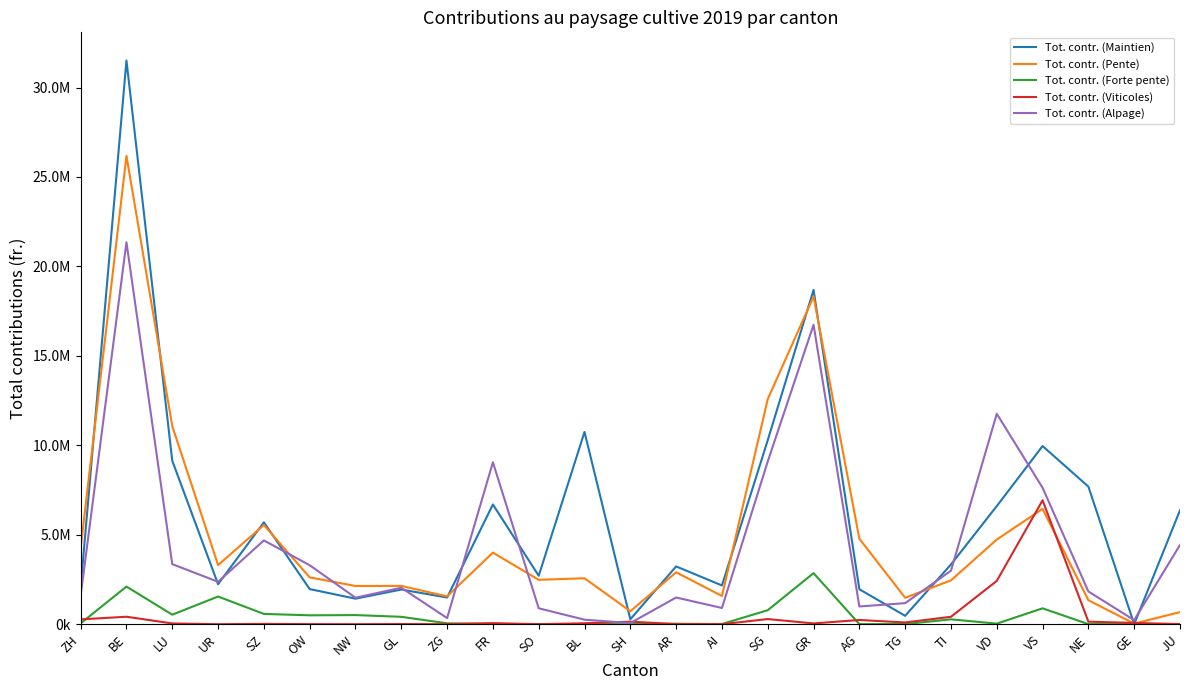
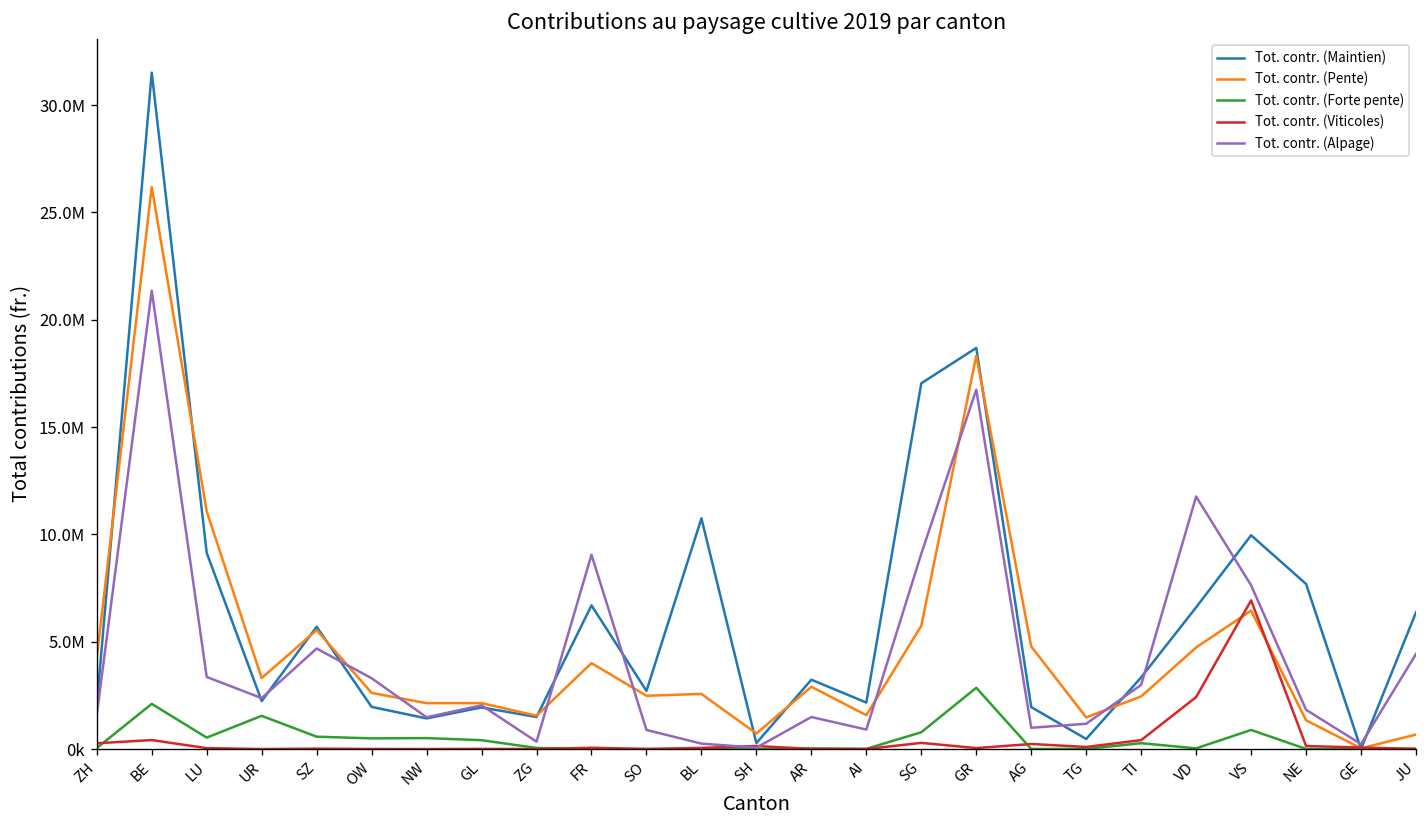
  {
    "Tot. contr. (Maintien)": {
      "ZH": 2100000,
      "BE": 31500000,
      "LU": 9100000,
      "SZ": 5700000,
      "OW": 2000000,
      "FR": 6700000,
      "SO": 2700000,
      "BL": 10700000,
      "AR": 3200000,
      "AI": 2200000,
-     "SG": 10300000,
+     "SG": 17000000,
      "GR": 18700000,
      "AG": 2000000,
      "TG": 500000,
      "TI": 3300000,
      "VD": 6600000,
      "VS": 10000000,
      "NE": 7700000,
      "JU": 6400000
    },
    "Tot. contr. (Pente)": {
      "ZH": 4300000,
      "BE": 26200000,
      "LU": 11100000,
      "UR": 3300000,
      "SZ": 5500000,
      "OW": 2600000,
      "NW": 2100000,
      "FR": 4000000,
      "SO": 2500000,
      "BL": 2600000,
      "SH": 700000,
      "AR": 2900000,
      "AI": 1600000,
-     "SG": 12600000,
+     "SG": 5700000,
      "GR": 18300000,
      "AG": 4800000,
      "TG": 1500000,
      "TI": 2500000,
      "VD": 4700000,
      "VS": 6400000,
      "NE": 1300000,
      "JU": 700000
    },
    "Tot. contr. (Forte pente)": {
      "ZH": 0,
      "BE": 2100000,
      "LU": 500000,
      "UR": 1500000,
      "SZ": 600000,
      "OW": 500000,
      "NW": 500000,
      "GL": 400000,
      "SG": 800000,
      "GR": 2900000,
      "AG": 0,
      "VD": 0,
      "VS": 900000
    },
    "Tot. contr. (Viticoles)": {
      "ZH": 300000,
      "BE": 400000,
      "LU": 0,
      "UR": 0,
      "SZ": 0,
      "OW": 0,
      "NW": 0,
      "GL": 0,
      "SG": 300000,
      "GR": 0,
      "AG": 200000,
      "VD": 2400000,
      "VS": 6900000
    },
    "Tot. contr. (Alpage)": {
      "ZH": 1600000,
      "BE": 21400000,
      "LU": 3400000,
      "SZ": 4700000,
      "OW": 3300000,
      "ZG": 300000,
      "FR": 9100000,
      "SO": 900000,
      "BL": 300000,
      "AR": 1500000,
      "AI": 900000,
      "SG": 9100000,
      "GR": 16700000,
      "AG": 1000000,
      "TG": 1200000,
      "TI": 3000000,
      "VD": 11800000,
      "VS": 7600000,
      "NE": 1800000,
      "GE": 200000,
      "JU": 4400000
    }
  }
